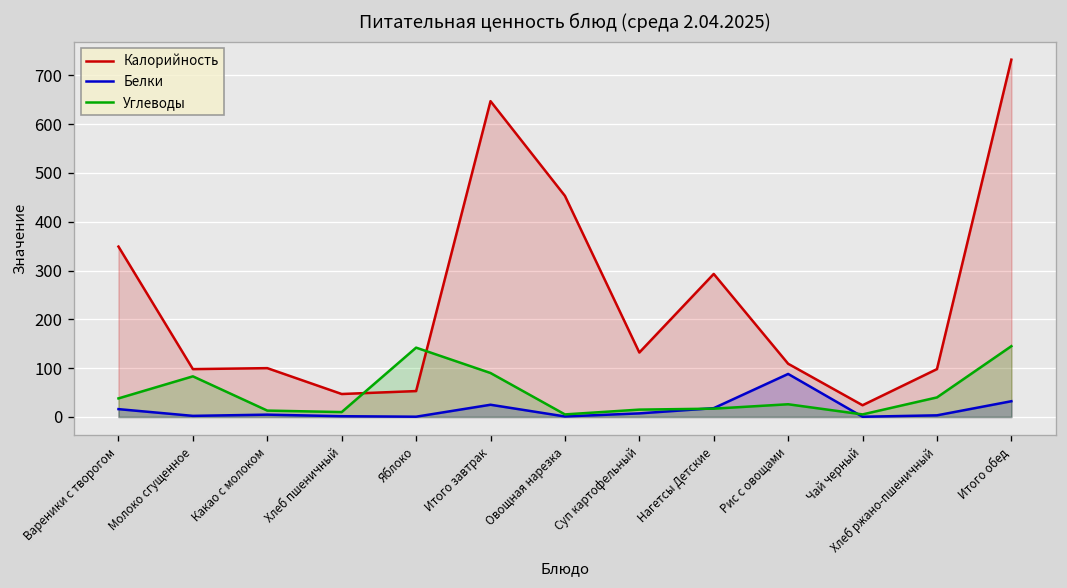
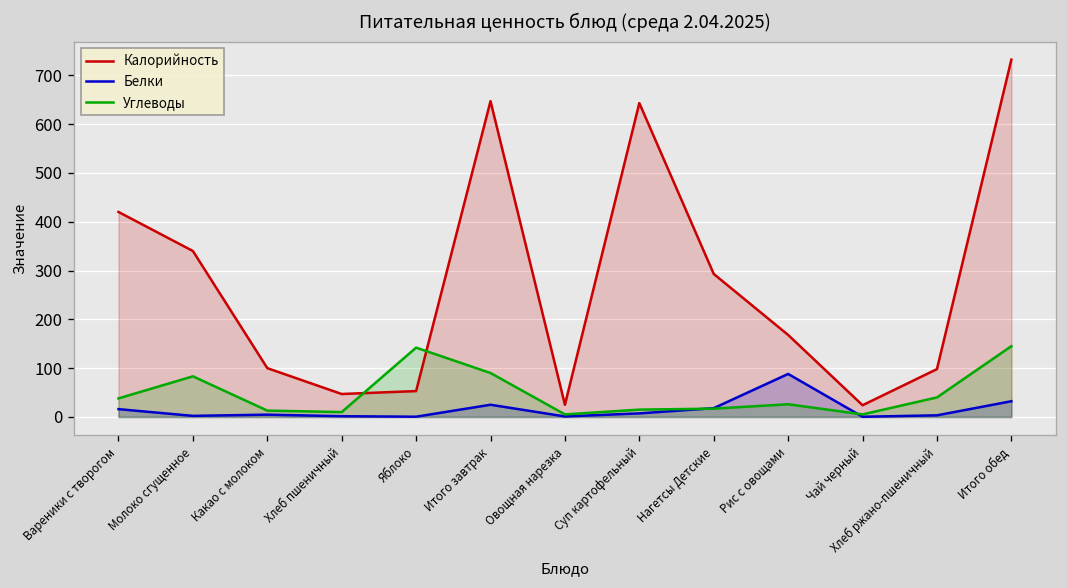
  {
    "Калорийность": {
-     "Вареники с творогом": 350,
-     "Молоко сгущенное": 100,
+     "Вареники с творогом": 420,
+     "Молоко сгущенное": 340,
      "Какао с молоком": 100,
      "Хлеб пшеничный": 50,
      "Яблоко": 50,
      "Итого завтрак": 650,
-     "Овощная нарезка": 450,
-     "Суп картофельный": 130,
+     "Овощная нарезка": 30,
+     "Суп картофельный": 640,
      "Нагетсы Детские": 290,
-     "Рис с овощами": 110,
+     "Рис с овощами": 170,
      "Чай черный": 20,
      "Хлеб ржано-пшеничный": 100,
      "Итого обед": 730
    },
    "Белки": {
      "Вареники с творогом": 20,
      "Молоко сгущенное": 0,
      "Какао с молоком": 0,
      "Хлеб пшеничный": 0,
      "Яблоко": 0,
      "Итого завтрак": 30,
      "Суп картофельный": 10,
      "Рис с овощами": 90,
      "Хлеб ржано-пшеничный": 0,
      "Итого обед": 30
    },
    "Углеводы": {
      "Вареники с творогом": 40,
      "Молоко сгущенное": 80,
      "Какао с молоком": 10,
      "Хлеб пшеничный": 10,
      "Яблоко": 140,
      "Итого завтрак": 90,
      "Суп картофельный": 20,
      "Рис с овощами": 30,
      "Хлеб ржано-пшеничный": 40,
      "Итого обед": 150
    }
  }
